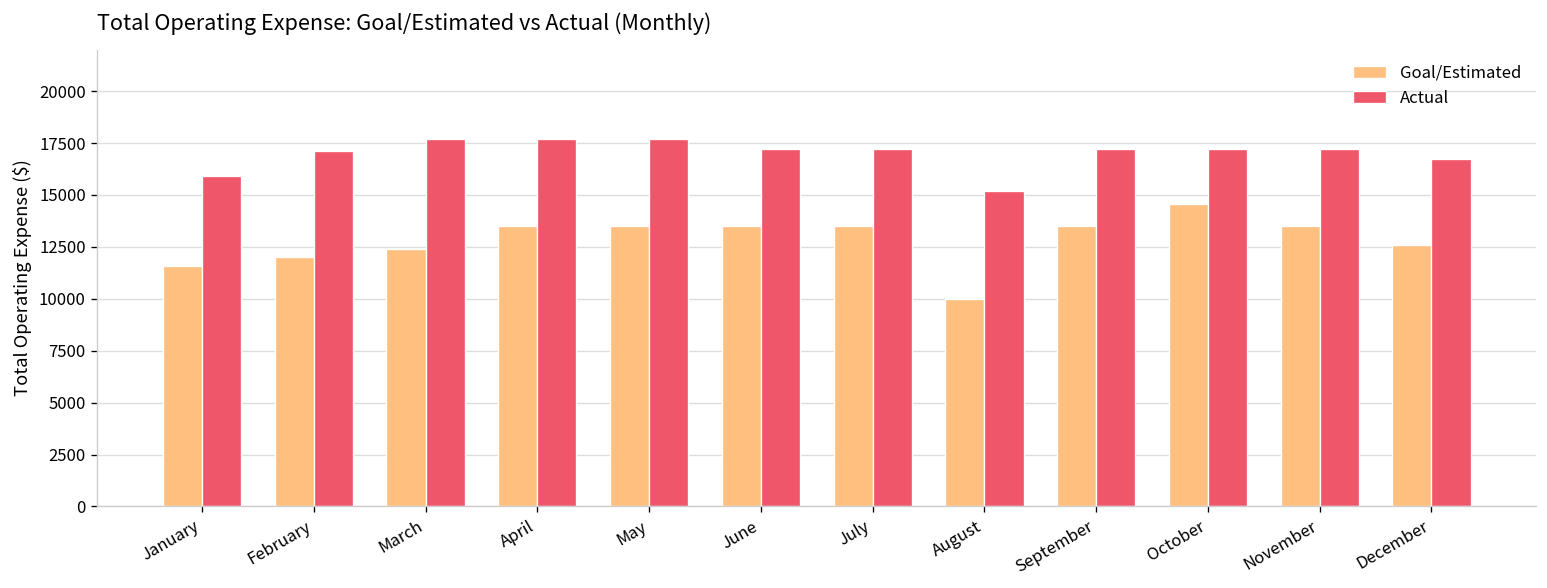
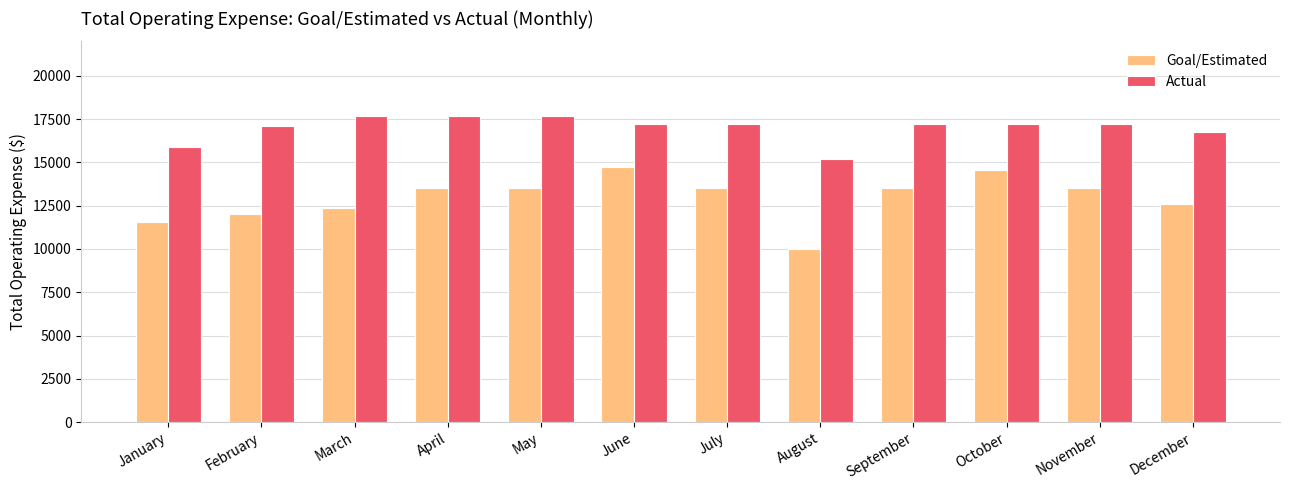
  {
    "Goal/Estimated": {
      "January": 11600,
      "February": 12000,
      "March": 12400,
      "April": 13500,
      "May": 13500,
-     "June": 13500,
+     "June": 14700,
      "July": 13500,
      "August": 10000,
      "September": 13500,
      "October": 14600,
      "November": 13500,
      "December": 12600
    },
    "Actual": {
      "January": 15900,
      "February": 17100,
      "March": 17700,
      "April": 17700,
      "May": 17700,
      "June": 17200,
      "July": 17200,
      "August": 15200,
      "September": 17200,
      "October": 17200,
      "November": 17200,
      "December": 16700
    }
  }
